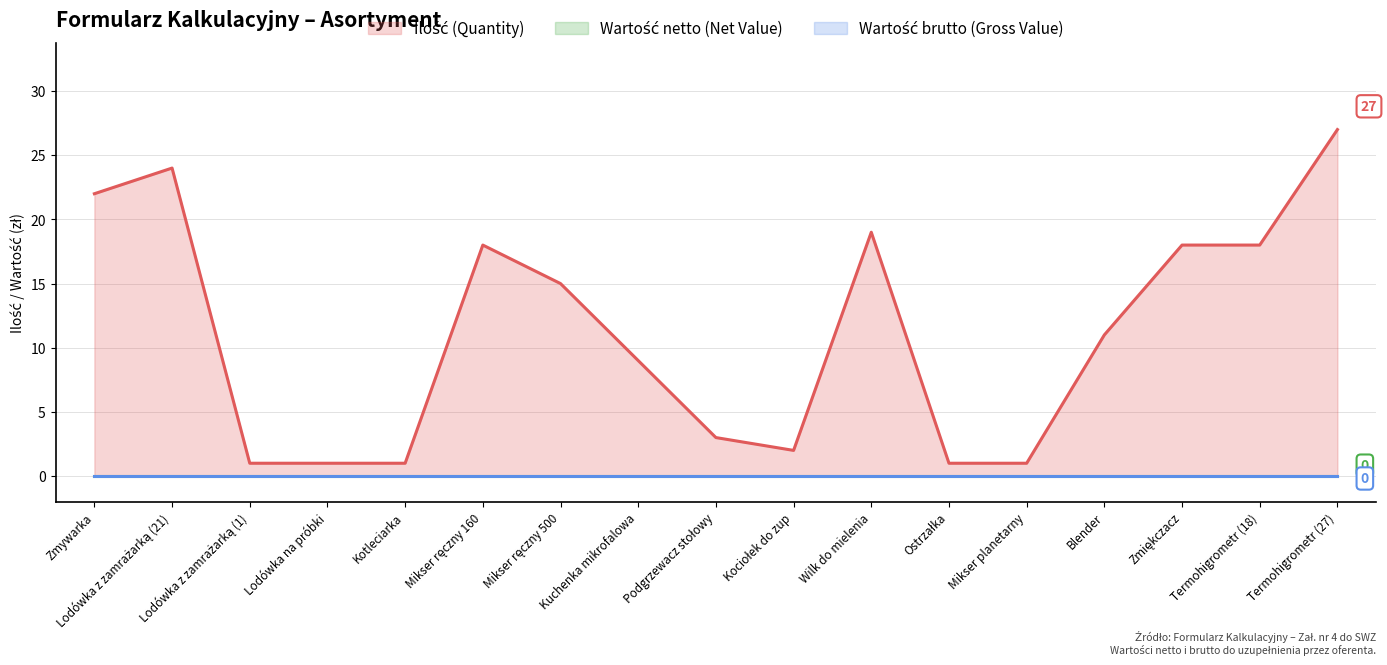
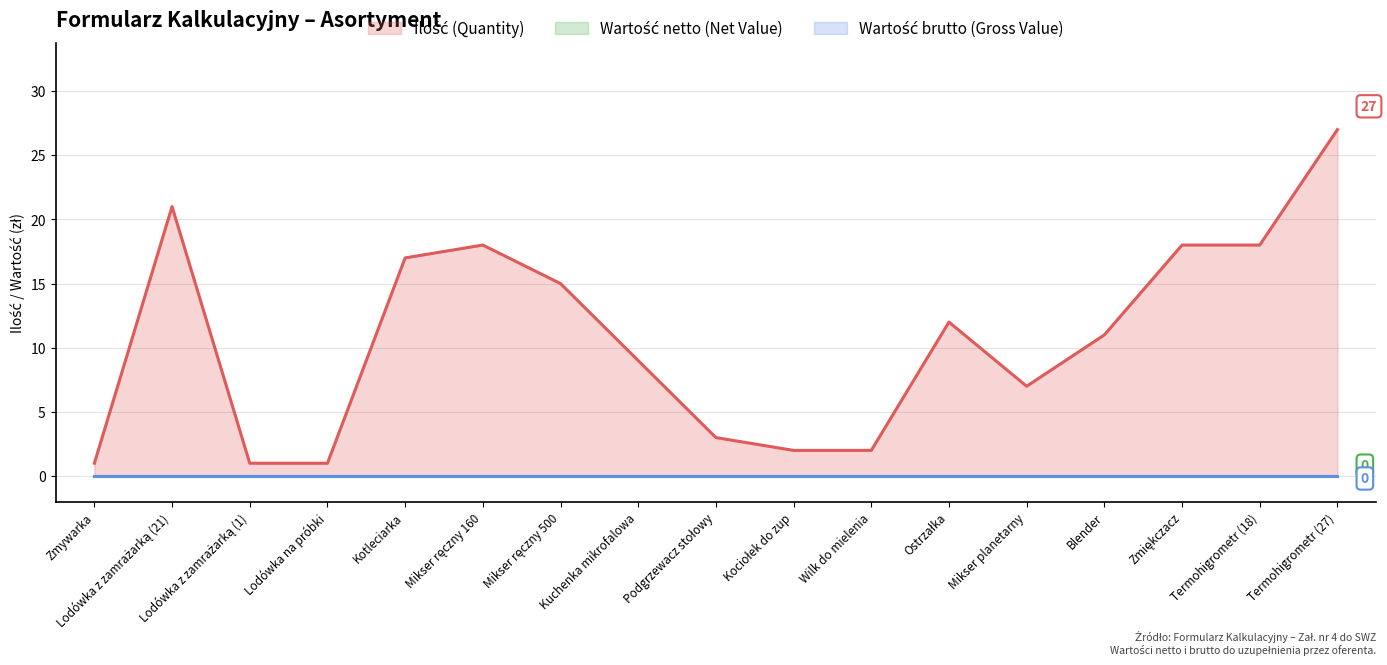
  {
    "Ilość (Quantity)": {
-     "Zmywarka": 22,
-     "Lodówka z zamrażarką (21)": 24,
+     "Zmywarka": 1,
+     "Lodówka z zamrażarką (21)": 21,
      "Lodówka z zamrażarką (1)": 1,
      "Lodówka na próbki": 1,
-     "Kotleciarka": 1,
+     "Kotleciarka": 17,
      "Mikser ręczny 160": 18,
      "Mikser ręczny 500": 15,
      "Kuchenka mikrofalowa": 9,
      "Podgrzewacz stołowy": 3,
      "Kociołek do zup": 2,
-     "Wilk do mielenia": 19,
-     "Ostrzałka": 1,
-     "Mikser planetarny": 1,
+     "Wilk do mielenia": 2,
+     "Ostrzałka": 12,
+     "Mikser planetarny": 7,
      "Blender": 11,
      "Zmiękczacz": 18,
      "Termohigrometr (18)": 18
    },
    "Wartość brutto (Gross Value)": {
      "Zmywarka": 0,
      "Lodówka z zamrażarką (21)": 0,
      "Lodówka z zamrażarką (1)": 0,
      "Lodówka na próbki": 0,
      "Kotleciarka": 0,
      "Mikser ręczny 160": 0,
      "Mikser ręczny 500": 0,
      "Kuchenka mikrofalowa": 0,
      "Podgrzewacz stołowy": 0,
      "Kociołek do zup": 0,
      "Wilk do mielenia": 0,
      "Ostrzałka": 0,
      "Mikser planetarny": 0,
      "Blender": 0,
      "Zmiękczacz": 0,
      "Termohigrometr (18)": 0
    }
  }
